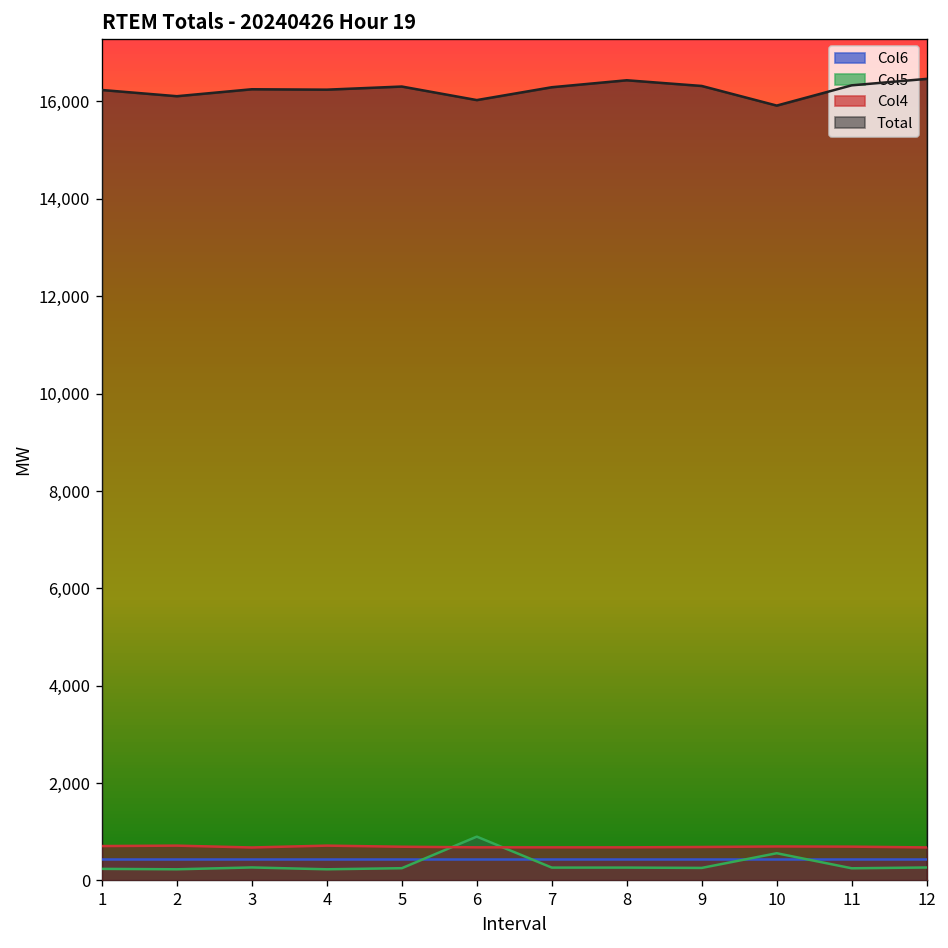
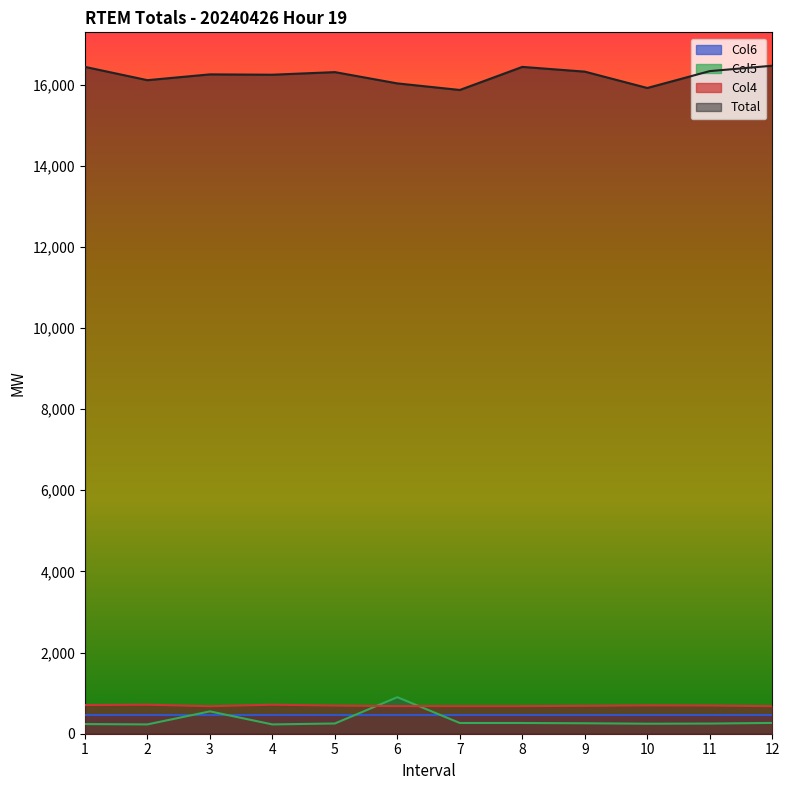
  {
    "Col6": {
      "1": "500",
      "2": "500",
      "3": "500",
      "4": "500",
      "5": "500",
      "6": "500",
      "7": "500",
      "8": "500",
      "9": "500",
      "10": "500",
      "11": "500",
      "12": "500"
    },
    "Col5": {
      "1": "200",
      "2": "200",
-     "3": "300",
+     "3": "600",
      "4": "200",
      "5": "300",
      "6": "900",
      "7": "300",
      "8": "300",
      "9": "300",
-     "10": "600",
+     "10": "200",
      "11": "300",
      "12": "300"
    },
    "Col4": {
      "1": "700",
      "2": "700",
      "3": "700",
      "4": "700",
      "5": "700",
      "6": "700",
      "7": "700",
      "8": "700",
      "9": "700",
      "10": "700",
      "11": "700",
      "12": "700"
    },
    "Total": {
-     "1": "16,200",
+     "1": "16,400",
      "2": "16,100",
      "3": "16,300",
      "4": "16,200",
      "5": "16,300",
      "6": "16,000",
-     "7": "16,300",
+     "7": "15,900",
      "8": "16,400",
      "9": "16,300",
      "10": "15,900",
      "12": "16,500"
    }
  }
